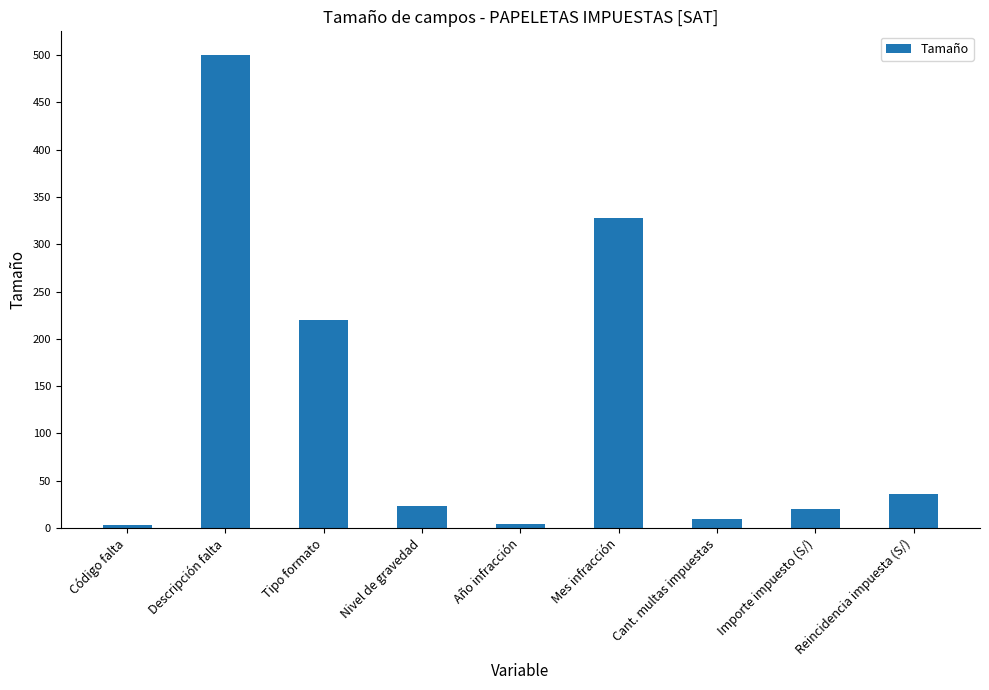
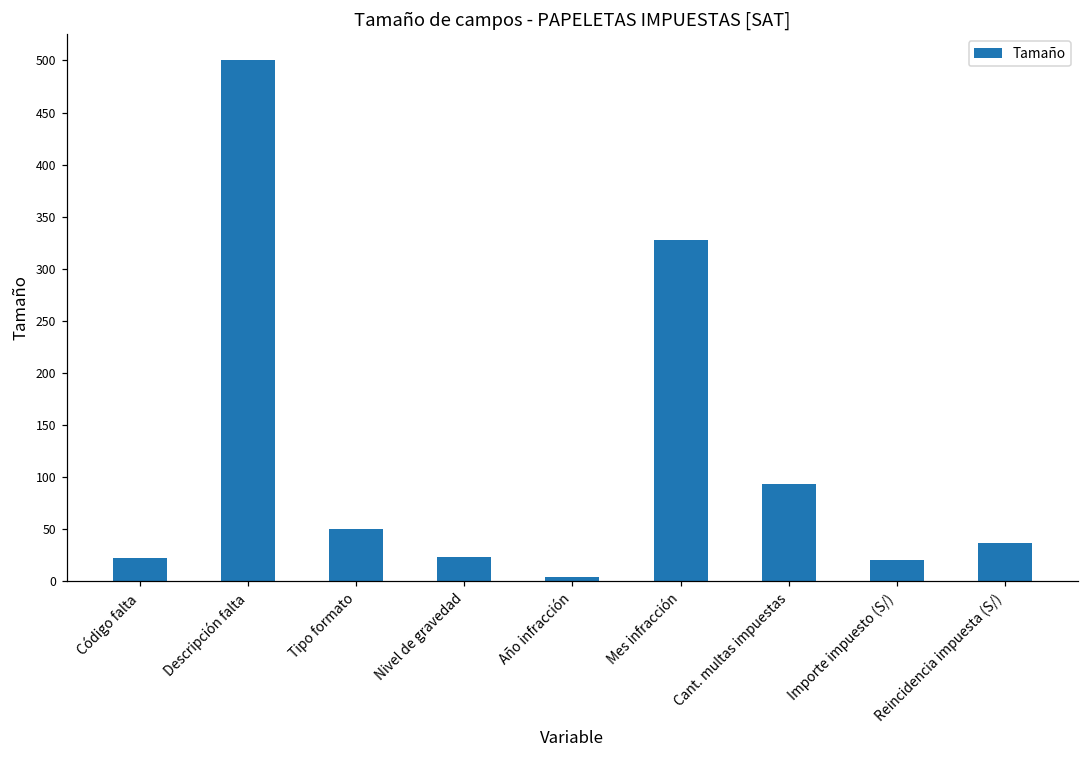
  {
-   "Código falta": 0,
+   "Código falta": 20,
    "Descripción falta": 500,
-   "Tipo formato": 220,
+   "Tipo formato": 50,
    "Nivel de gravedad": 20,
    "Año infracción": 0,
    "Mes infracción": 330,
-   "Cant. multas impuestas": 10,
+   "Cant. multas impuestas": 90,
    "Importe impuesto (S/)": 20,
    "Reincidencia impuesta (S/)": 40
  }
